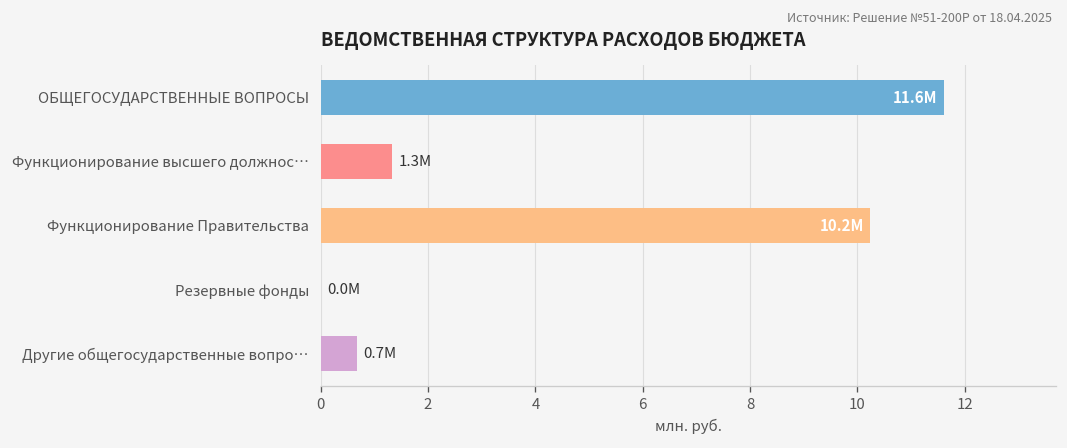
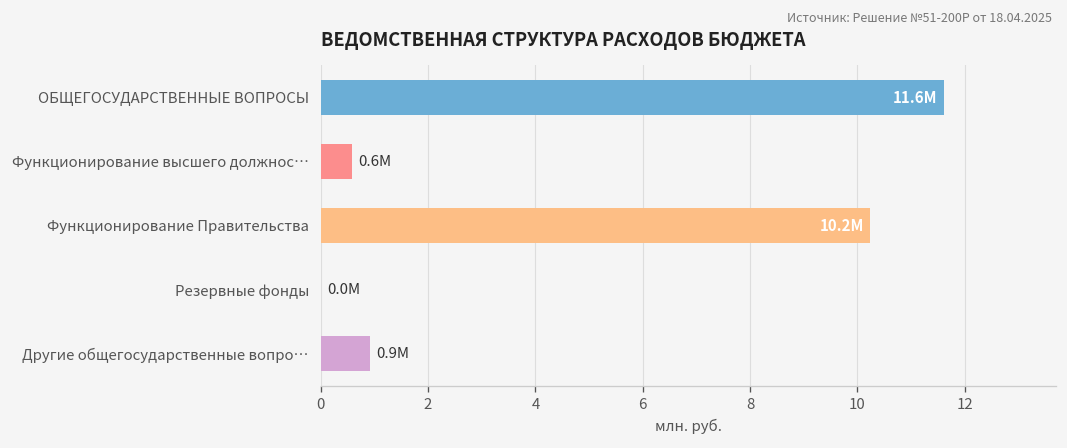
  {
    "ОБЩЕГОСУДАРСТВЕННЫЕ ВОПРОСЫ": "11.6M",
-   "Функционирование высшего должнос…": "1.3M",
+   "Функционирование высшего должнос…": "0.6M",
    "Функционирование Правительства": "10.2M",
    "Резервные фонды": "0.0M",
-   "Другие общегосударственные вопро…": "0.7M"
+   "Другие общегосударственные вопро…": "0.9M"
  }
